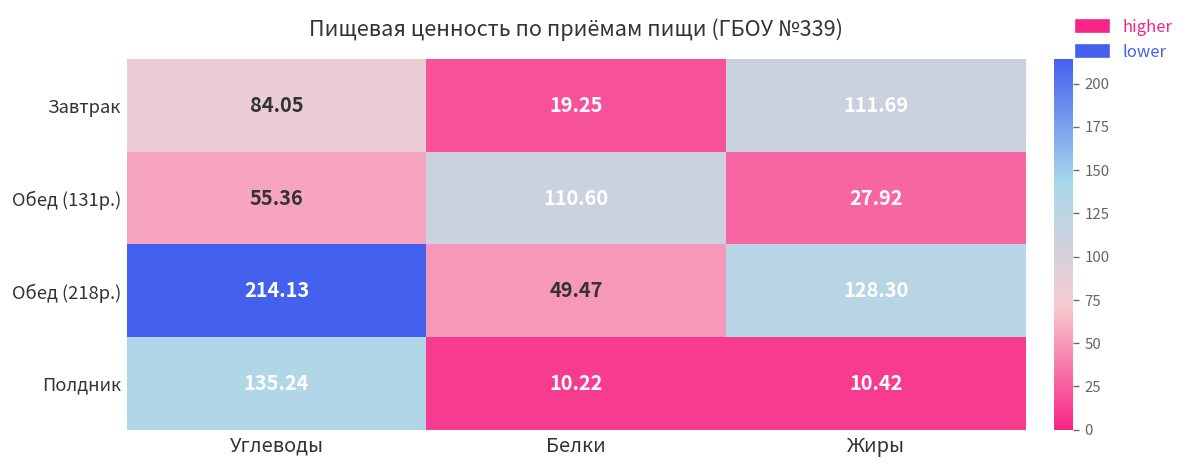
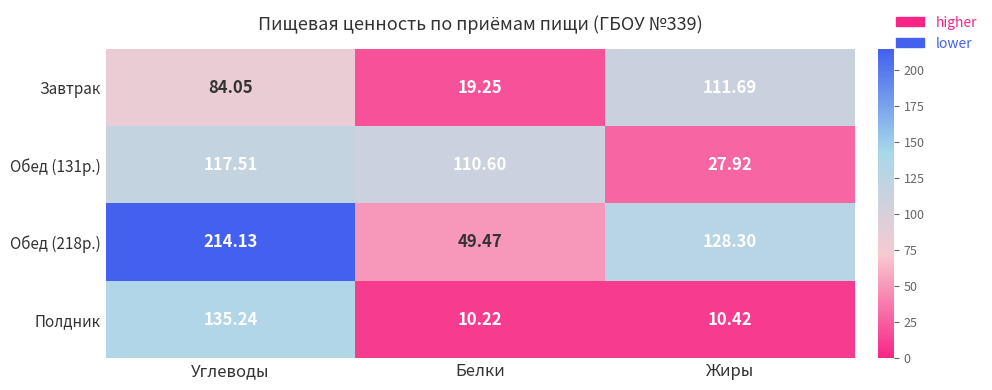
  {
    "Завтрак": {
      "Углеводы": 84.05,
      "Белки": 19.25,
      "Жиры": 111.69
    },
    "Обед (131р.)": {
-     "Углеводы": 55.36,
+     "Углеводы": 117.51,
      "Белки": 110.60,
      "Жиры": 27.92
    },
    "Обед (218р.)": {
      "Углеводы": 214.13,
      "Белки": 49.47,
      "Жиры": 128.30
    },
    "Полдник": {
      "Углеводы": 135.24,
      "Белки": 10.22,
      "Жиры": 10.42
    }
  }
